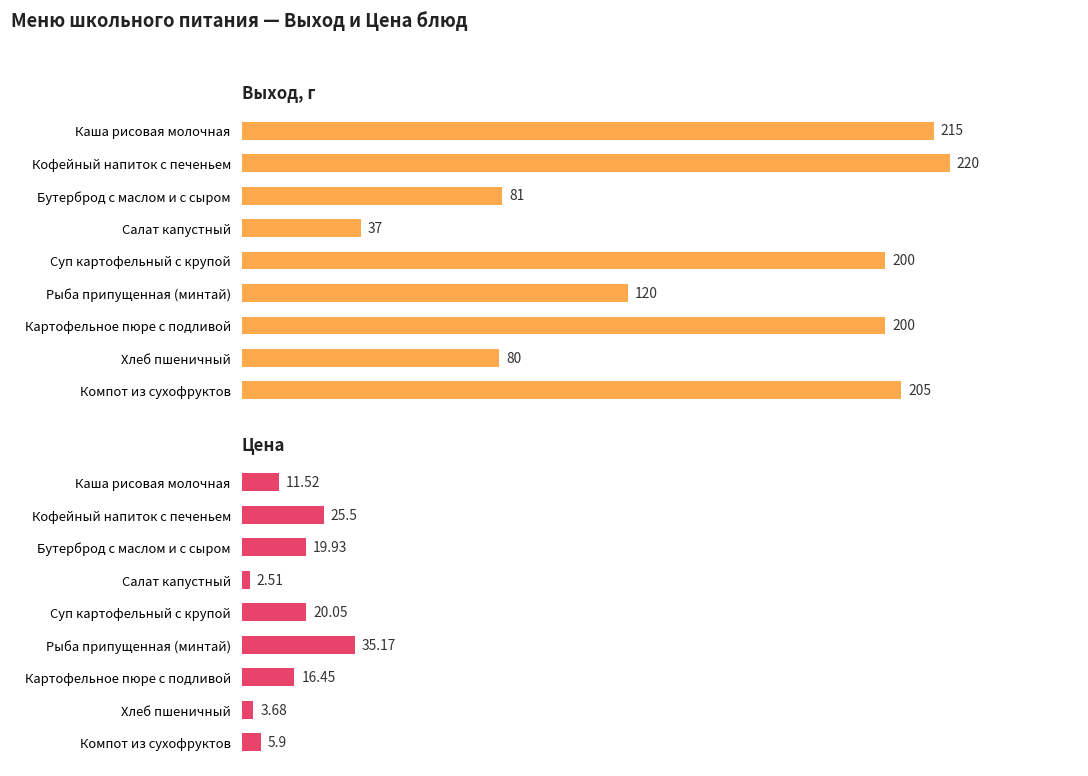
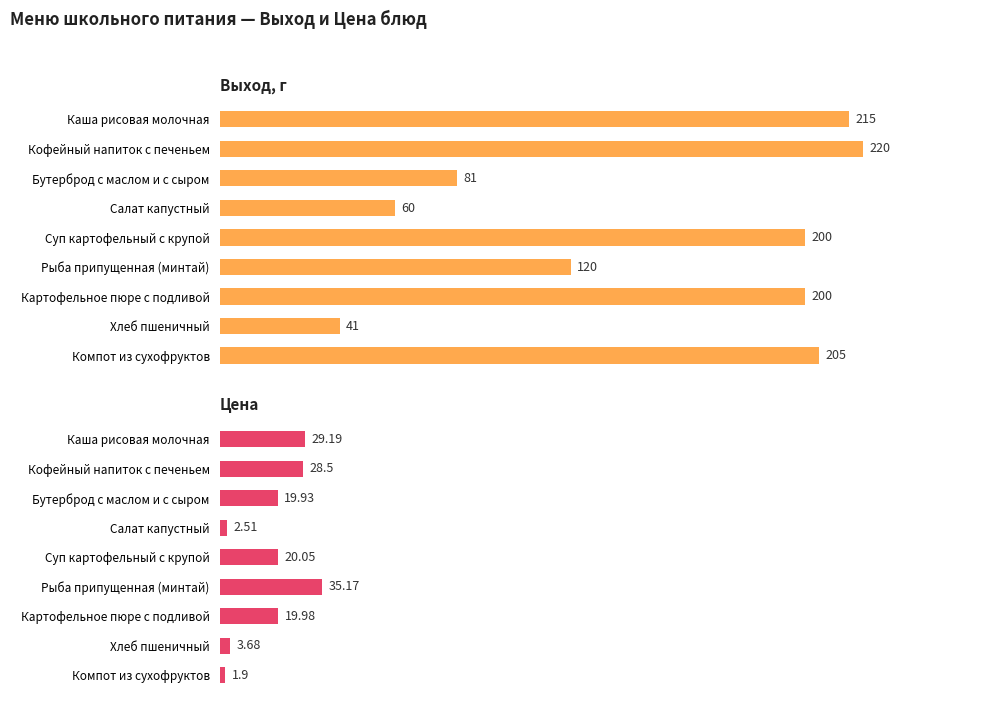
  {
    "Выход, г": {
      "Каша рисовая молочная": 215,
      "Кофейный напиток с печеньем": 220,
      "Бутерброд с маслом и с сыром": 81,
-     "Салат капустный": 37,
+     "Салат капустный": 60,
      "Суп картофельный с крупой": 200,
      "Рыба припущенная (минтай)": 120,
      "Картофельное пюре с подливой": 200,
-     "Хлеб пшеничный": 80,
+     "Хлеб пшеничный": 41,
      "Компот из сухофруктов": 205
    },
    "Цена": {
-     "Каша рисовая молочная": 11.52,
-     "Кофейный напиток с печеньем": 25.5,
+     "Каша рисовая молочная": 29.19,
+     "Кофейный напиток с печеньем": 28.5,
      "Бутерброд с маслом и с сыром": 19.93,
      "Салат капустный": 2.51,
      "Суп картофельный с крупой": 20.05,
      "Рыба припущенная (минтай)": 35.17,
-     "Картофельное пюре с подливой": 16.45,
+     "Картофельное пюре с подливой": 19.98,
      "Хлеб пшеничный": 3.68,
-     "Компот из сухофруктов": 5.9
+     "Компот из сухофруктов": 1.9
    }
  }
